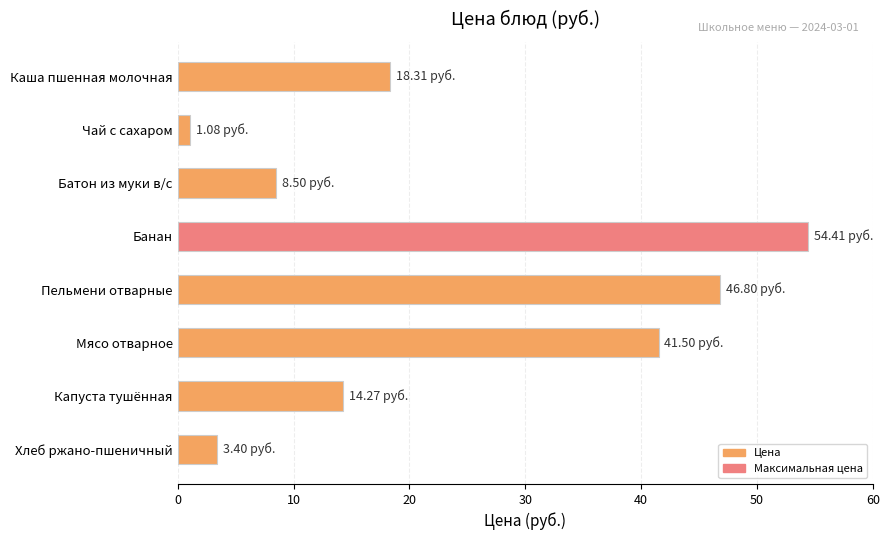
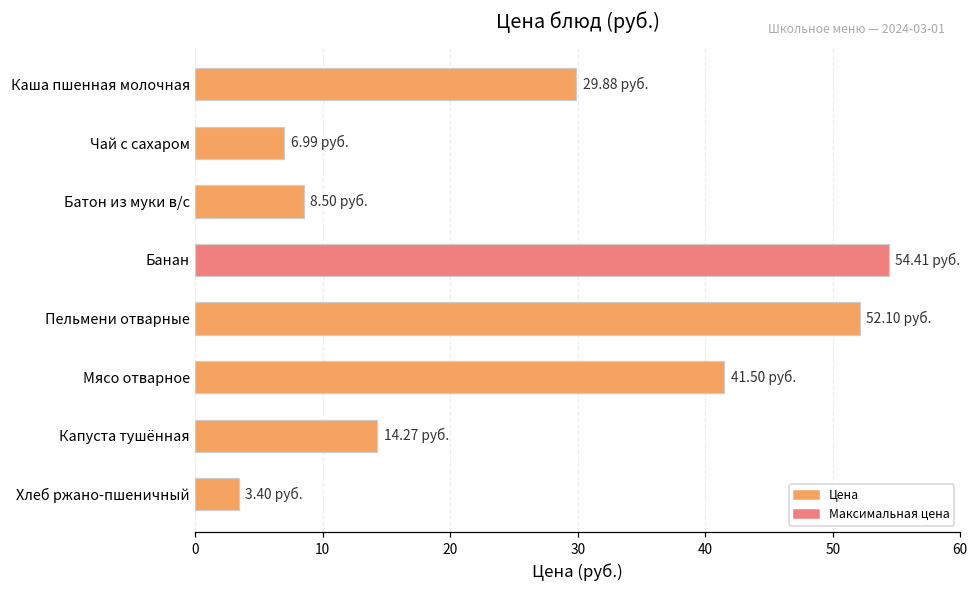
  {
-   "Каша пшенная молочная": 18.31,
-   "Чай с сахаром": 1.08,
+   "Каша пшенная молочная": 29.88,
+   "Чай с сахаром": 6.99,
    "Батон из муки в/с": 8.50,
    "Банан": 54.41,
-   "Пельмени отварные": 46.80,
+   "Пельмени отварные": 52.10,
    "Мясо отварное": 41.50,
    "Капуста тушённая": 14.27,
    "Хлеб ржано-пшеничный": 3.40
  }
